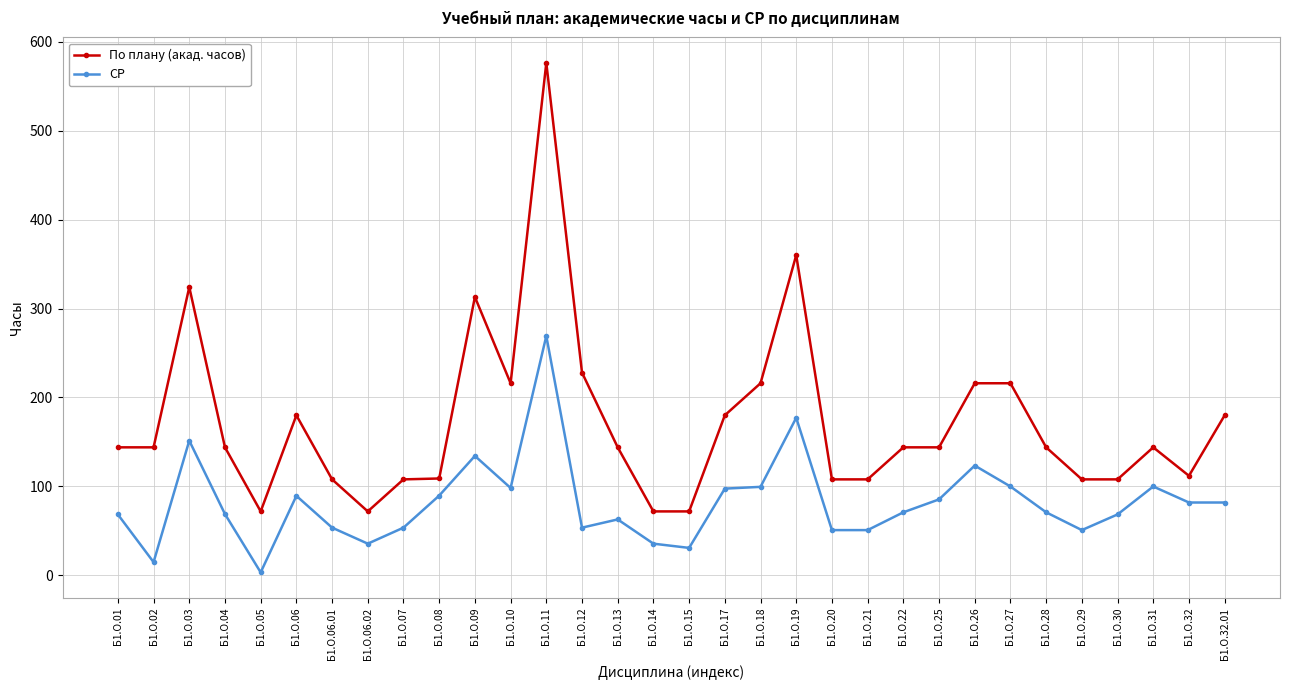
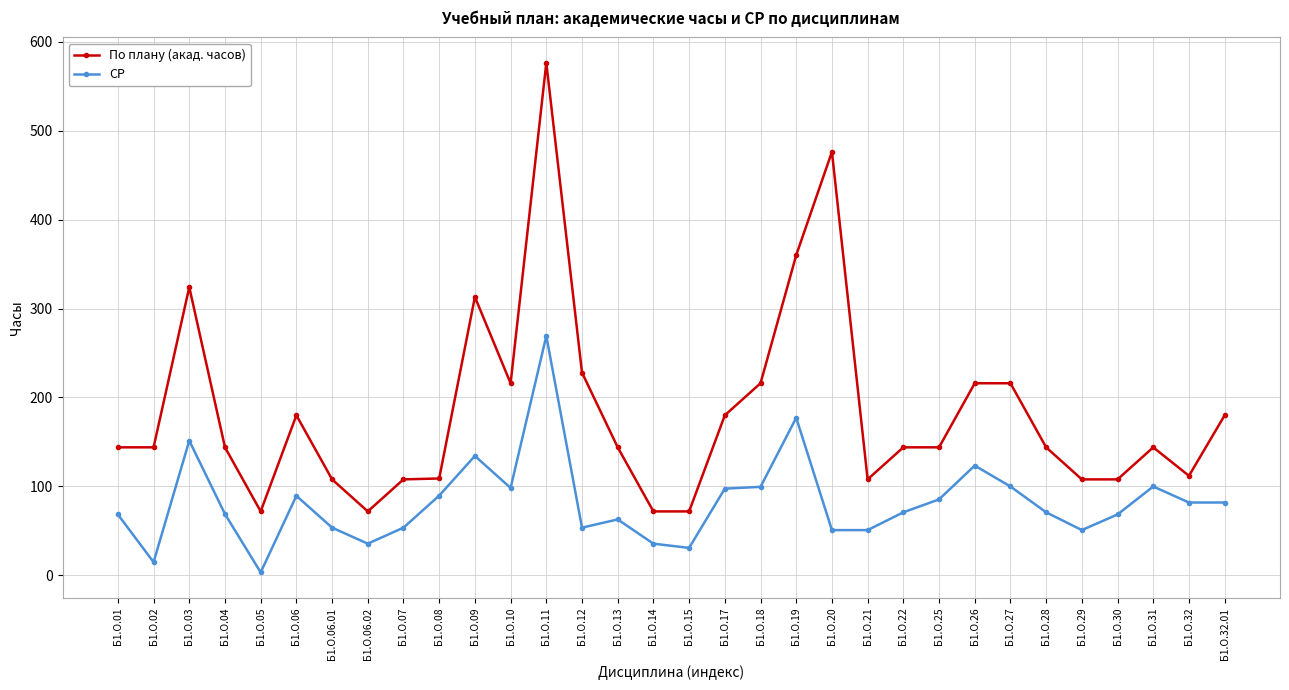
  {
    "По плану (акад. часов)": {
      "Б1.О.01": 140,
      "Б1.О.02": 140,
      "Б1.О.03": 320,
      "Б1.О.04": 140,
      "Б1.О.05": 70,
      "Б1.О.06": 180,
      "Б1.О.06.01": 110,
      "Б1.О.06.02": 70,
      "Б1.О.07": 110,
      "Б1.О.08": 110,
      "Б1.О.09": 310,
      "Б1.О.10": 220,
      "Б1.О.11": 580,
      "Б1.О.12": 230,
      "Б1.О.13": 140,
      "Б1.О.14": 70,
      "Б1.О.15": 70,
      "Б1.О.17": 180,
      "Б1.О.18": 220,
      "Б1.О.19": 360,
-     "Б1.О.20": 110,
+     "Б1.О.20": 480,
      "Б1.О.21": 110,
      "Б1.О.22": 140,
      "Б1.О.25": 140,
      "Б1.О.26": 220,
      "Б1.О.27": 220,
      "Б1.О.28": 140,
      "Б1.О.29": 110,
      "Б1.О.30": 110,
      "Б1.О.31": 140,
      "Б1.О.32": 110,
      "Б1.О.32.01": 180
    },
    "СР": {
      "Б1.О.01": 70,
      "Б1.О.02": 20,
      "Б1.О.03": 150,
      "Б1.О.04": 70,
      "Б1.О.05": 0,
      "Б1.О.06": 90,
      "Б1.О.06.01": 50,
      "Б1.О.06.02": 40,
      "Б1.О.07": 50,
      "Б1.О.08": 90,
      "Б1.О.09": 130,
      "Б1.О.10": 100,
      "Б1.О.11": 270,
      "Б1.О.12": 50,
      "Б1.О.13": 60,
      "Б1.О.14": 40,
      "Б1.О.15": 30,
      "Б1.О.17": 100,
      "Б1.О.18": 100,
      "Б1.О.19": 180,
      "Б1.О.20": 50,
      "Б1.О.21": 50,
      "Б1.О.22": 70,
      "Б1.О.25": 90,
      "Б1.О.26": 120,
      "Б1.О.27": 100,
      "Б1.О.28": 70,
      "Б1.О.29": 50,
      "Б1.О.30": 70,
      "Б1.О.31": 100,
      "Б1.О.32": 80,
      "Б1.О.32.01": 80
    }
  }
